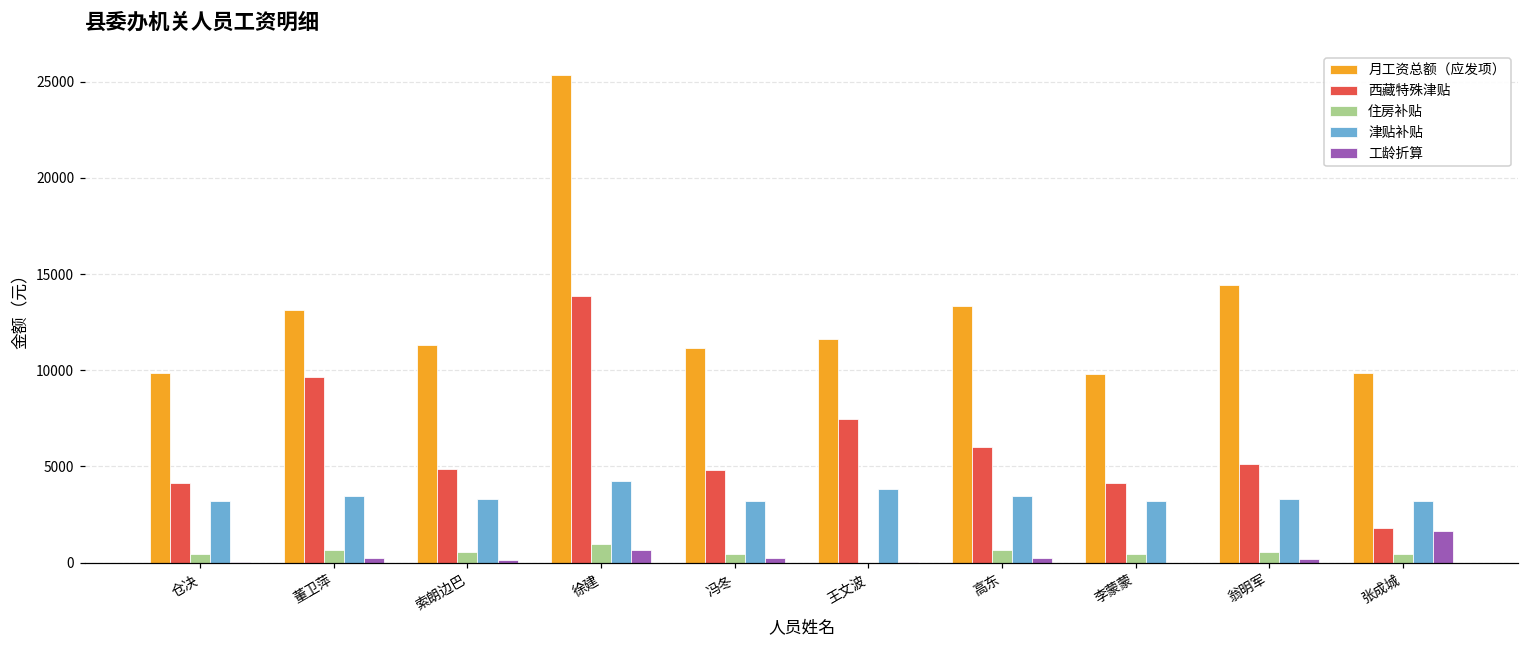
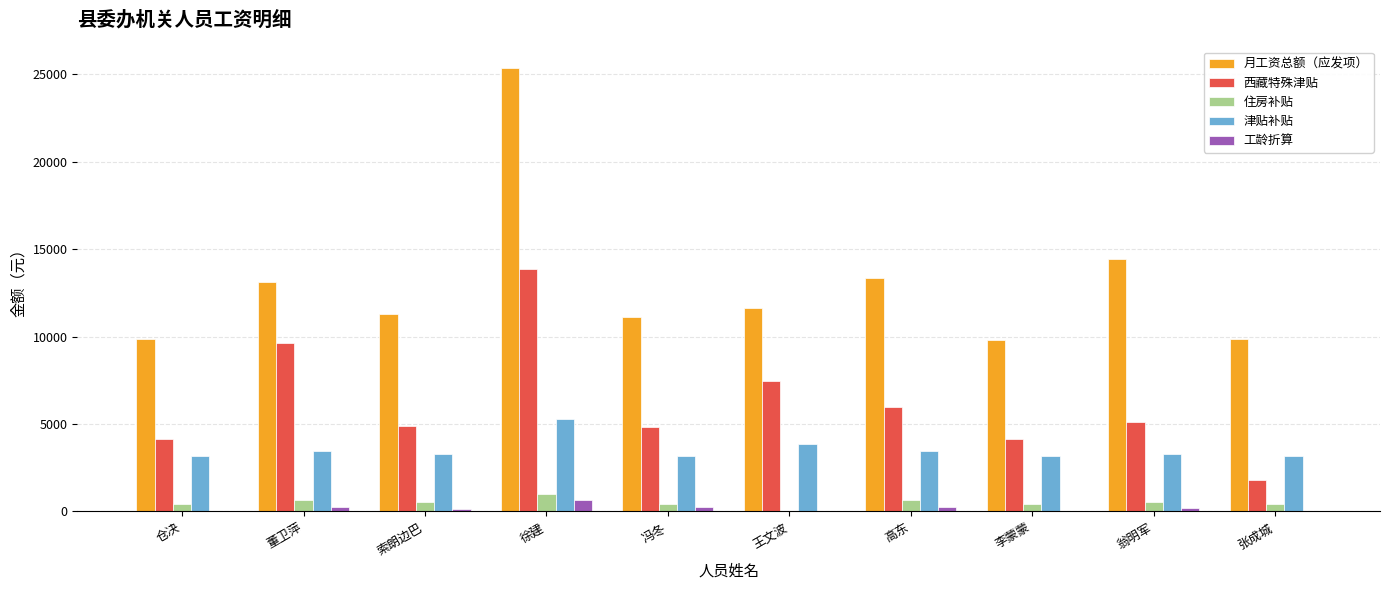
  {
    "月工资总额（应发项）": {
      "仓决": 9800,
      "董卫萍": 13100,
      "索朗边巴": 11300,
      "徐建": 25300,
      "冯冬": 11100,
      "王文波": 11600,
      "高东": 13400,
      "李蒙蒙": 9800,
      "翁明军": 14400,
      "张成城": 9800
    },
    "西藏特殊津贴": {
      "仓决": 4100,
      "董卫萍": 9700,
      "索朗边巴": 4900,
      "徐建": 13900,
      "冯冬": 4800,
      "王文波": 7400,
      "高东": 6000,
      "李蒙蒙": 4100,
      "翁明军": 5100,
      "张成城": 1800
    },
    "住房补贴": {
      "仓决": 500,
      "董卫萍": 700,
      "索朗边巴": 500,
      "徐建": 1000,
      "冯冬": 500,
      "王文波": 0,
      "高东": 700,
      "李蒙蒙": 500,
      "翁明军": 500,
      "张成城": 500
    },
    "津贴补贴": {
      "仓决": 3200,
      "董卫萍": 3500,
      "索朗边巴": 3300,
-     "徐建": 4200,
+     "徐建": 5300,
      "冯冬": 3200,
      "王文波": 3900,
      "高东": 3500,
      "李蒙蒙": 3200,
      "翁明军": 3300,
      "张成城": 3200
    },
    "工龄折算": {
      "董卫萍": 200,
      "索朗边巴": 200,
      "徐建": 600,
      "冯冬": 200,
      "高东": 200,
      "李蒙蒙": 0,
      "翁明军": 200,
-     "张成城": 1700
+     "张成城": 0
    }
  }
